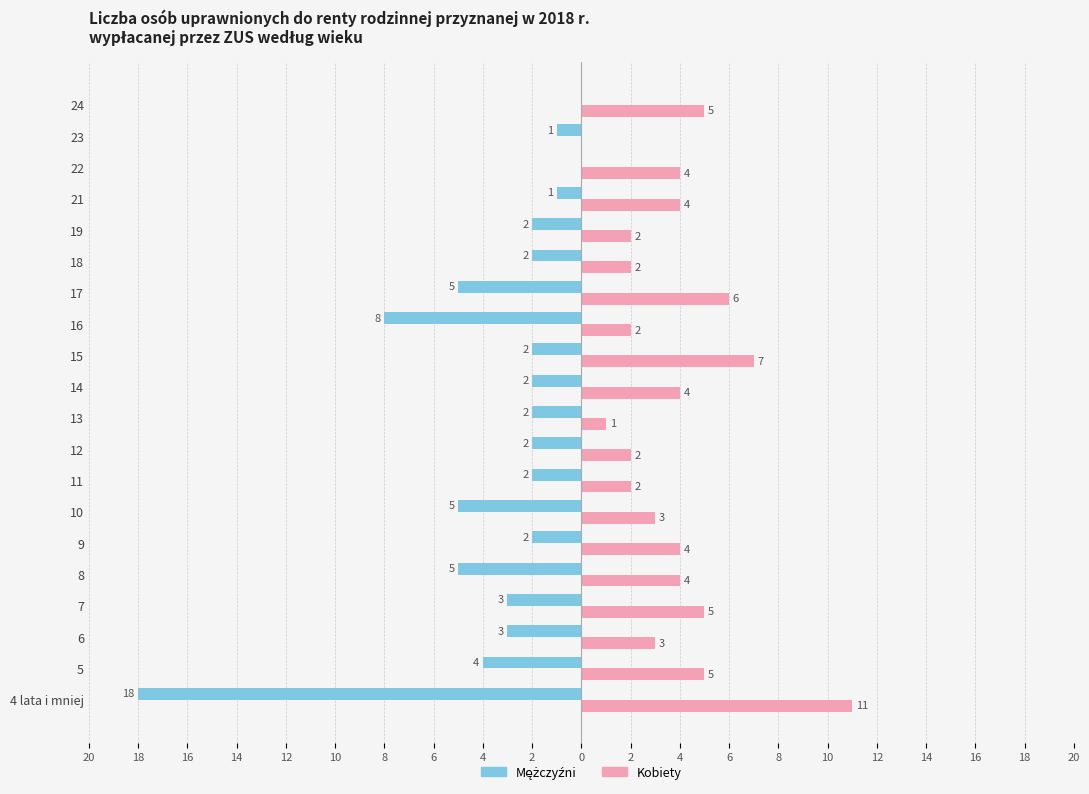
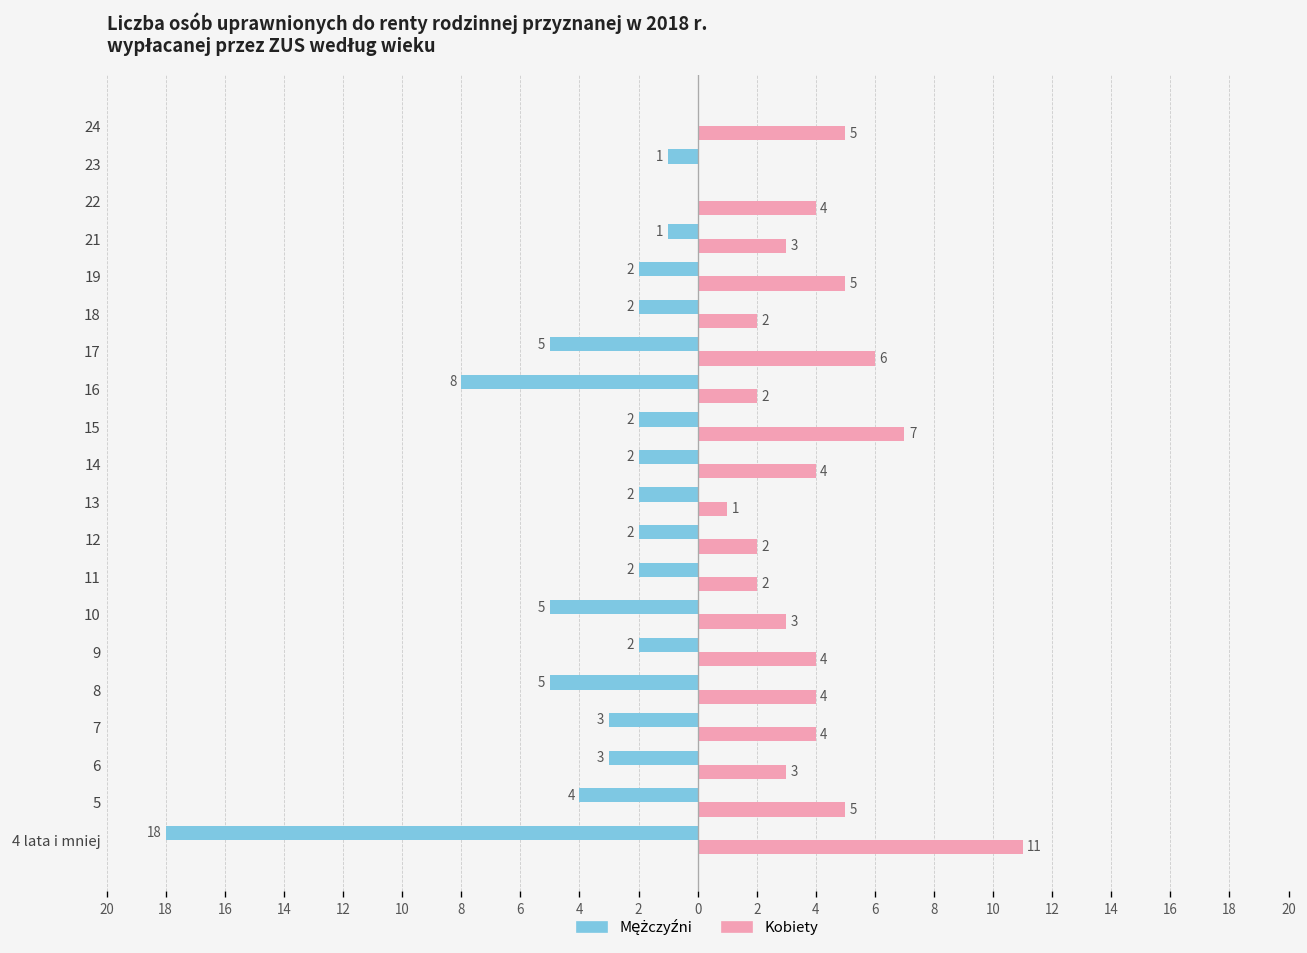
  {
    "Kobiety": {
      "24": 5,
      "22": 4,
-     "21": 4,
-     "19": 2,
+     "21": 3,
+     "19": 5,
      "18": 2,
      "17": 6,
      "16": 2,
      "15": 7,
      "14": 4,
      "13": 1,
      "12": 2,
      "11": 2,
      "10": 3,
      "9": 4,
      "8": 4,
-     "7": 5,
+     "7": 4,
      "6": 3,
      "5": 5,
      "4 lata i mniej": 11
    }
  }
